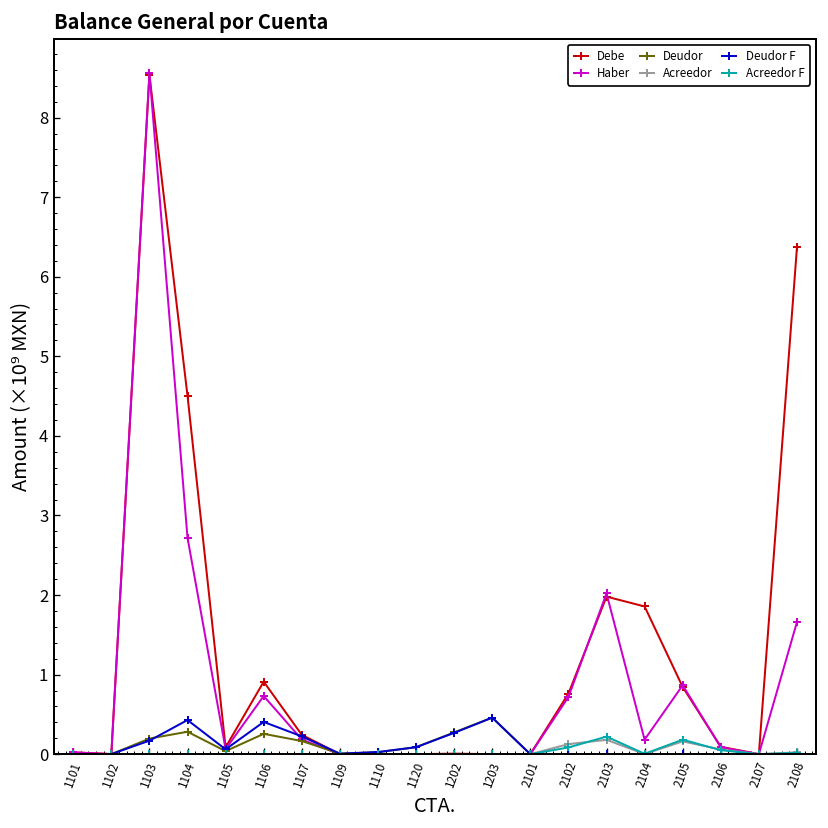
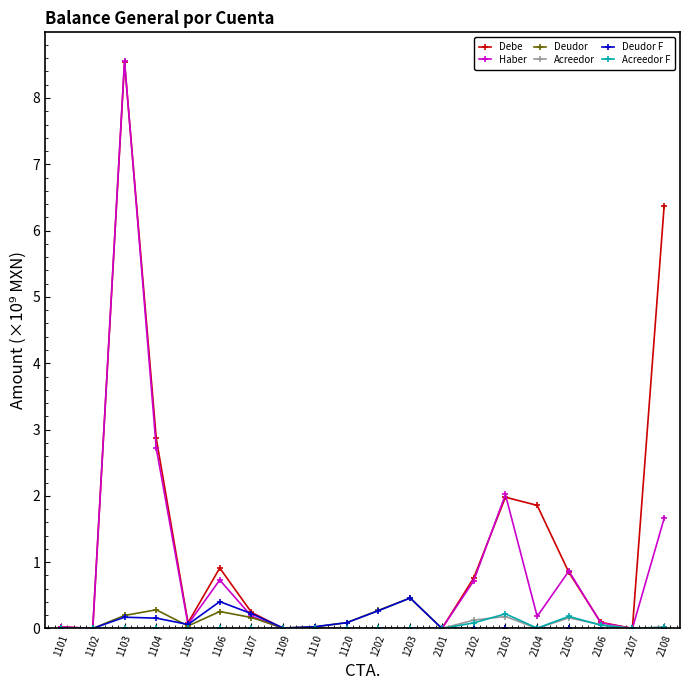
  {
    "Debe": {
-     "1104": 4.5,
+     "1104": 2.9,
      "1106": 0.9,
      "2102": 0.8,
      "2103": 2.0,
      "2104": 1.9,
      "2108": 6.4
    },
    "Haber": {
      "1104": 2.7,
      "1106": 0.7,
      "2102": 0.7,
      "2103": 2.0,
      "2104": 0.2,
      "2108": 1.7
    },
    "Deudor": {
      "1104": 0.3,
      "1106": 0.3
    },
    "Acreedor": {
      "2102": 0.1,
      "2103": 0.2
    },
    "Deudor F": {
-     "1104": 0.4,
+     "1104": 0.2,
      "1106": 0.4
    },
    "Acreedor F": {
      "2102": 0.1,
      "2103": 0.2
    }
  }
